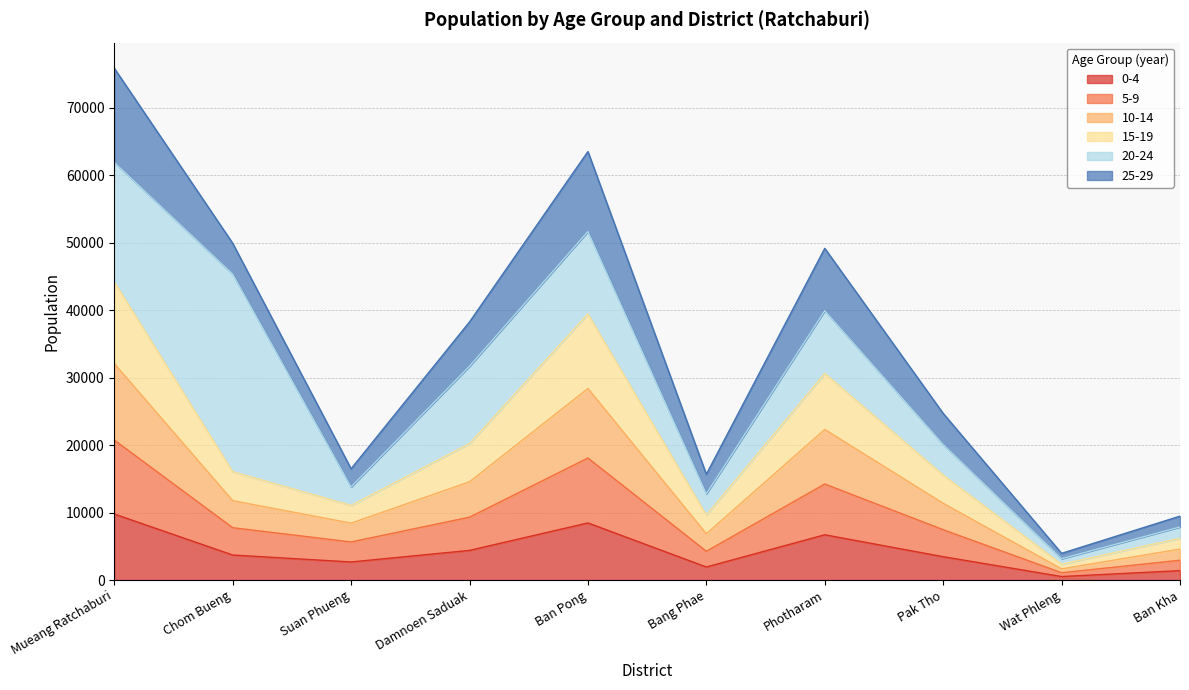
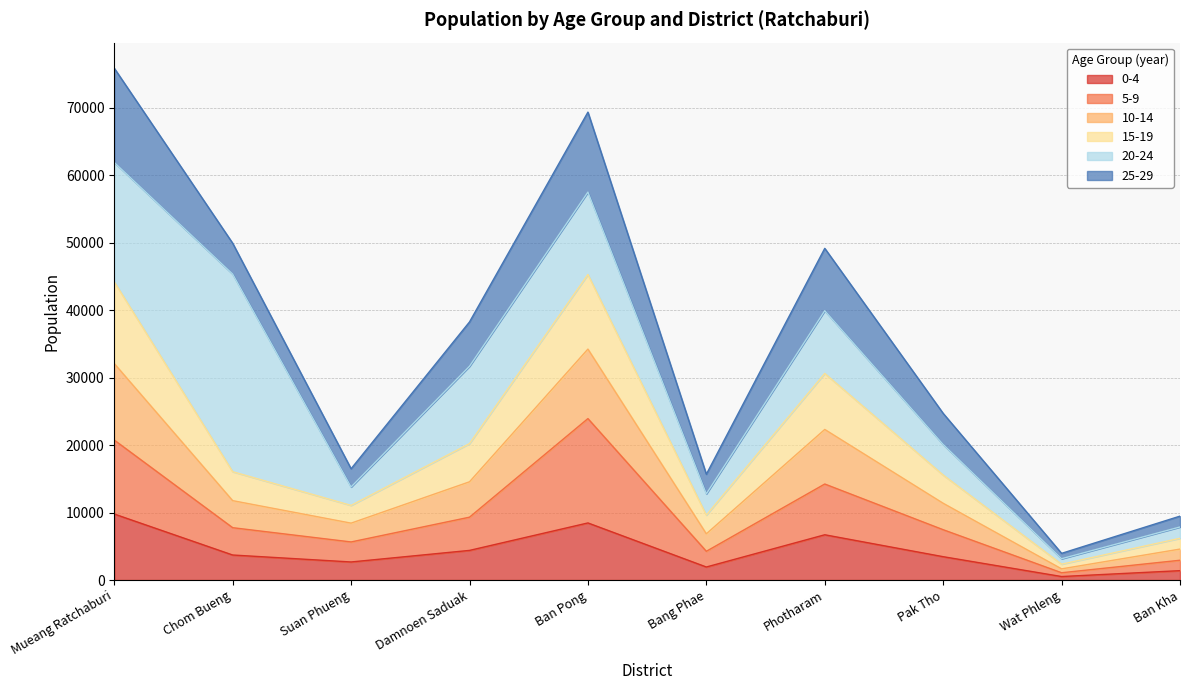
  {
    "0-4": {
      "Mueang Ratchaburi": 10000,
      "Chom Bueng": 4000,
      "Suan Phueng": 3000,
      "Damnoen Saduak": 4000,
      "Ban Pong": 8000,
      "Bang Phae": 2000,
      "Photharam": 7000,
      "Pak Tho": 3000,
      "Wat Phleng": 1000,
      "Ban Kha": 1000
    },
    "5-9": {
      "Mueang Ratchaburi": 11000,
      "Chom Bueng": 4000,
      "Suan Phueng": 3000,
      "Damnoen Saduak": 5000,
-     "Ban Pong": 10000,
+     "Ban Pong": 15000,
      "Bang Phae": 2000,
      "Photharam": 8000,
      "Pak Tho": 4000,
      "Wat Phleng": 1000,
      "Ban Kha": 2000
    },
    "10-14": {
      "Mueang Ratchaburi": 11000,
      "Chom Bueng": 4000,
      "Suan Phueng": 3000,
      "Damnoen Saduak": 5000,
      "Ban Pong": 10000,
      "Bang Phae": 3000,
      "Photharam": 8000,
      "Pak Tho": 4000,
      "Wat Phleng": 1000,
      "Ban Kha": 2000
    },
    "15-19": {
      "Mueang Ratchaburi": 12000,
      "Chom Bueng": 4000,
      "Suan Phueng": 3000,
      "Damnoen Saduak": 6000,
      "Ban Pong": 11000,
      "Bang Phae": 3000,
      "Photharam": 8000,
      "Pak Tho": 4000,
      "Wat Phleng": 1000,
      "Ban Kha": 2000
    },
    "20-24": {
      "Mueang Ratchaburi": 18000,
      "Chom Bueng": 29000,
      "Suan Phueng": 3000,
      "Damnoen Saduak": 11000,
      "Ban Pong": 12000,
      "Bang Phae": 3000,
      "Photharam": 9000,
      "Pak Tho": 5000,
      "Wat Phleng": 1000,
      "Ban Kha": 2000
    },
    "25-29": {
      "Mueang Ratchaburi": 14000,
      "Chom Bueng": 5000,
      "Suan Phueng": 3000,
      "Damnoen Saduak": 7000,
      "Ban Pong": 12000,
      "Bang Phae": 3000,
      "Photharam": 9000,
      "Pak Tho": 5000,
      "Wat Phleng": 1000,
      "Ban Kha": 2000
    }
  }
